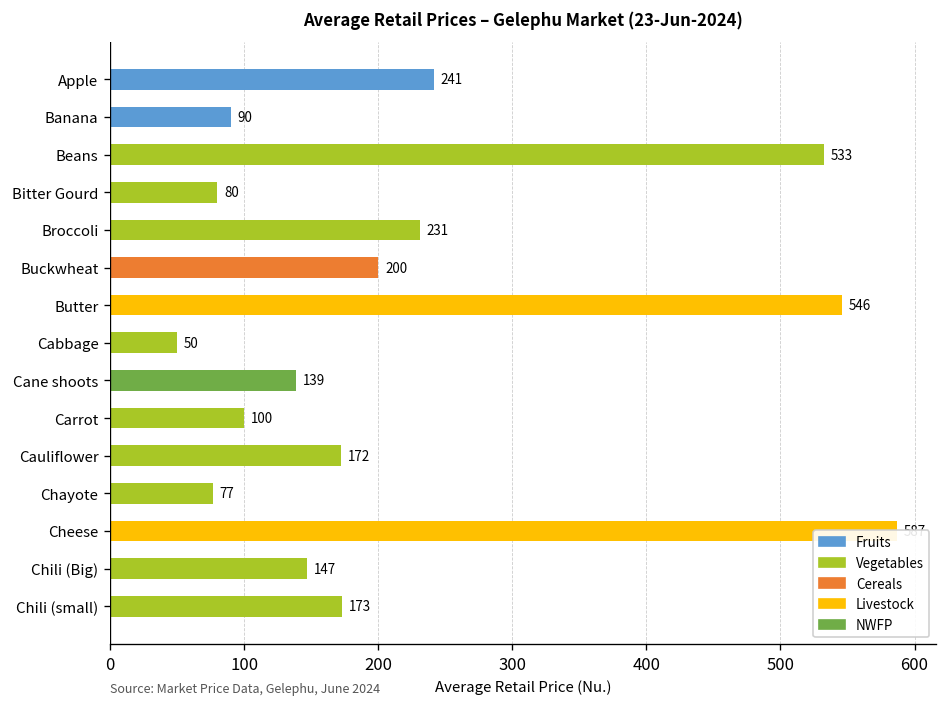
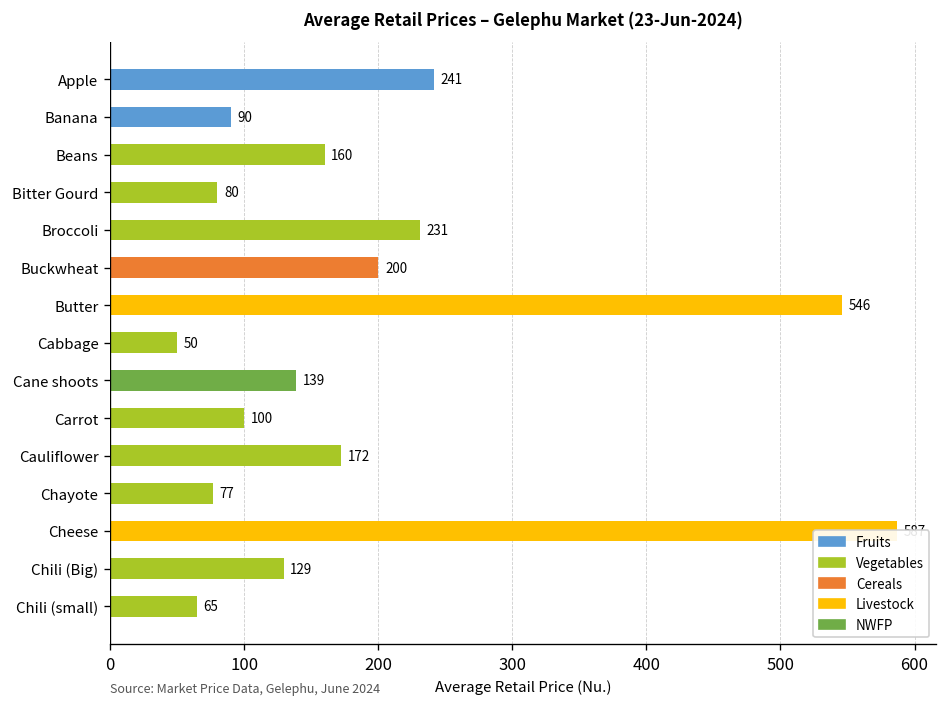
  {
    "Apple": 241,
    "Banana": 90,
-   "Beans": 533,
+   "Beans": 160,
    "Bitter Gourd": 80,
    "Broccoli": 231,
    "Buckwheat": 200,
    "Butter": 546,
    "Cabbage": 50,
    "Cane shoots": 139,
    "Carrot": 100,
    "Cauliflower": 172,
    "Chayote": 77,
    "Cheese": 587,
-   "Chili (Big)": 147,
-   "Chili (small)": 173
+   "Chili (Big)": 129,
+   "Chili (small)": 65
  }
